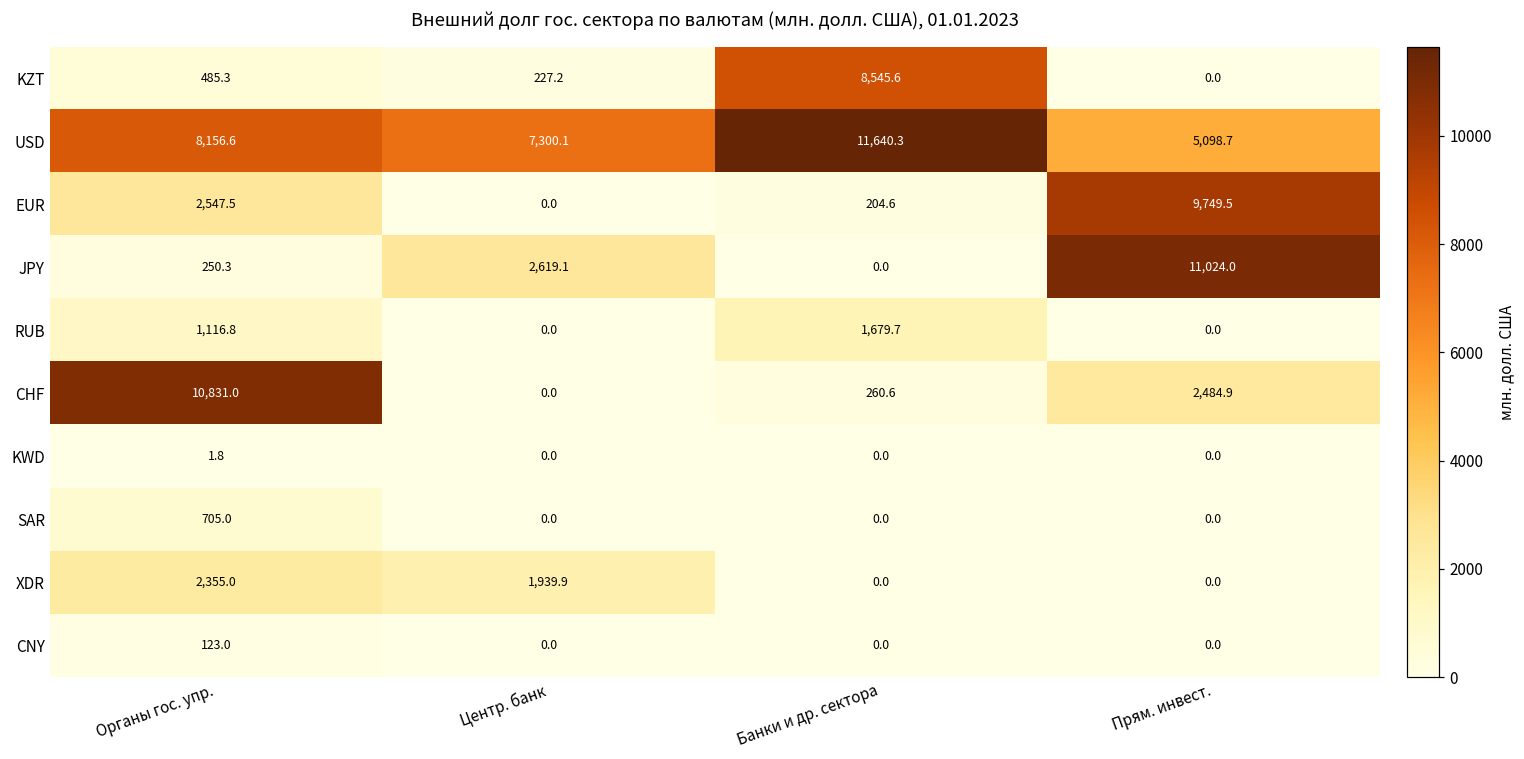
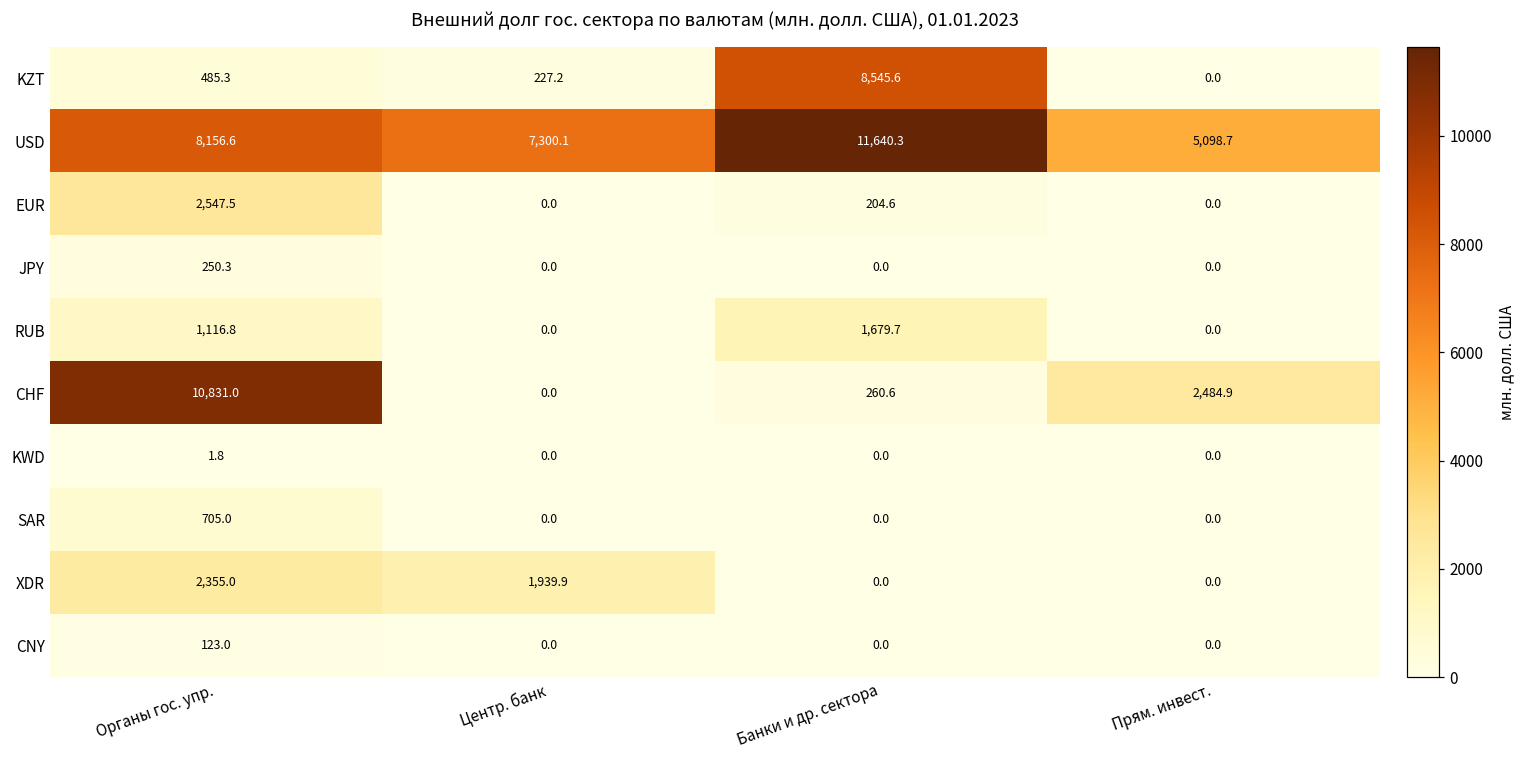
  {
    "KZT": {
      "Органы гос. упр.": "485.3",
      "Центр. банк": "227.2",
      "Банки и др. сектора": "8,545.6",
      "Прям. инвест.": "0.0"
    },
    "USD": {
      "Органы гос. упр.": "8,156.6",
      "Центр. банк": "7,300.1",
      "Банки и др. сектора": "11,640.3",
      "Прям. инвест.": "5,098.7"
    },
    "EUR": {
      "Органы гос. упр.": "2,547.5",
      "Центр. банк": "0.0",
      "Банки и др. сектора": "204.6",
-     "Прям. инвест.": "9,749.5"
+     "Прям. инвест.": "0.0"
    },
    "JPY": {
      "Органы гос. упр.": "250.3",
-     "Центр. банк": "2,619.1",
+     "Центр. банк": "0.0",
      "Банки и др. сектора": "0.0",
-     "Прям. инвест.": "11,024.0"
+     "Прям. инвест.": "0.0"
    },
    "RUB": {
      "Органы гос. упр.": "1,116.8",
      "Центр. банк": "0.0",
      "Банки и др. сектора": "1,679.7",
      "Прям. инвест.": "0.0"
    },
    "CHF": {
      "Органы гос. упр.": "10,831.0",
      "Центр. банк": "0.0",
      "Банки и др. сектора": "260.6",
      "Прям. инвест.": "2,484.9"
    },
    "KWD": {
      "Органы гос. упр.": "1.8",
      "Центр. банк": "0.0",
      "Банки и др. сектора": "0.0",
      "Прям. инвест.": "0.0"
    },
    "SAR": {
      "Органы гос. упр.": "705.0",
      "Центр. банк": "0.0",
      "Банки и др. сектора": "0.0",
      "Прям. инвест.": "0.0"
    },
    "XDR": {
      "Органы гос. упр.": "2,355.0",
      "Центр. банк": "1,939.9",
      "Банки и др. сектора": "0.0",
      "Прям. инвест.": "0.0"
    },
    "CNY": {
      "Органы гос. упр.": "123.0",
      "Центр. банк": "0.0",
      "Банки и др. сектора": "0.0",
      "Прям. инвест.": "0.0"
    }
  }
